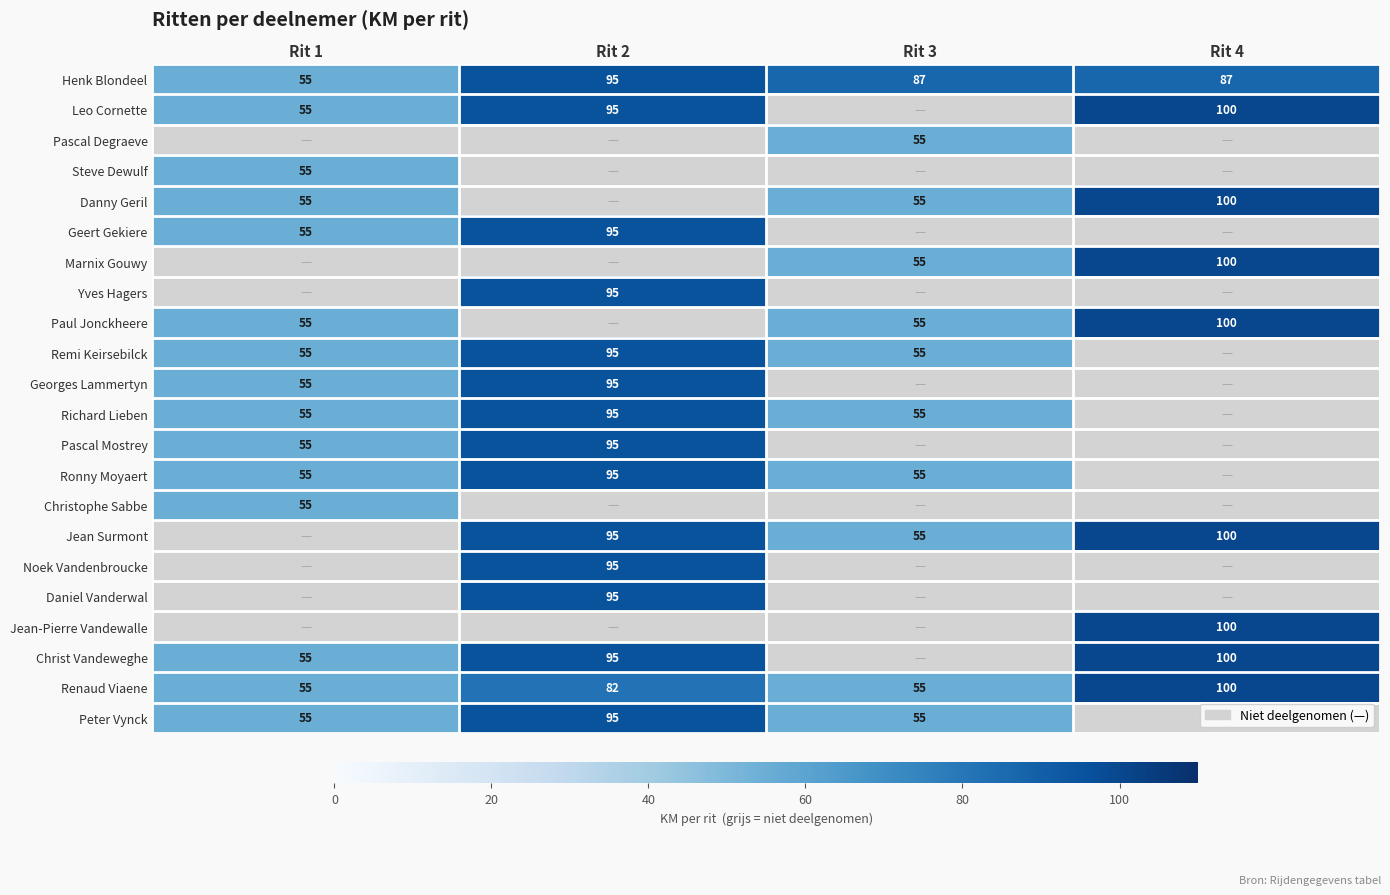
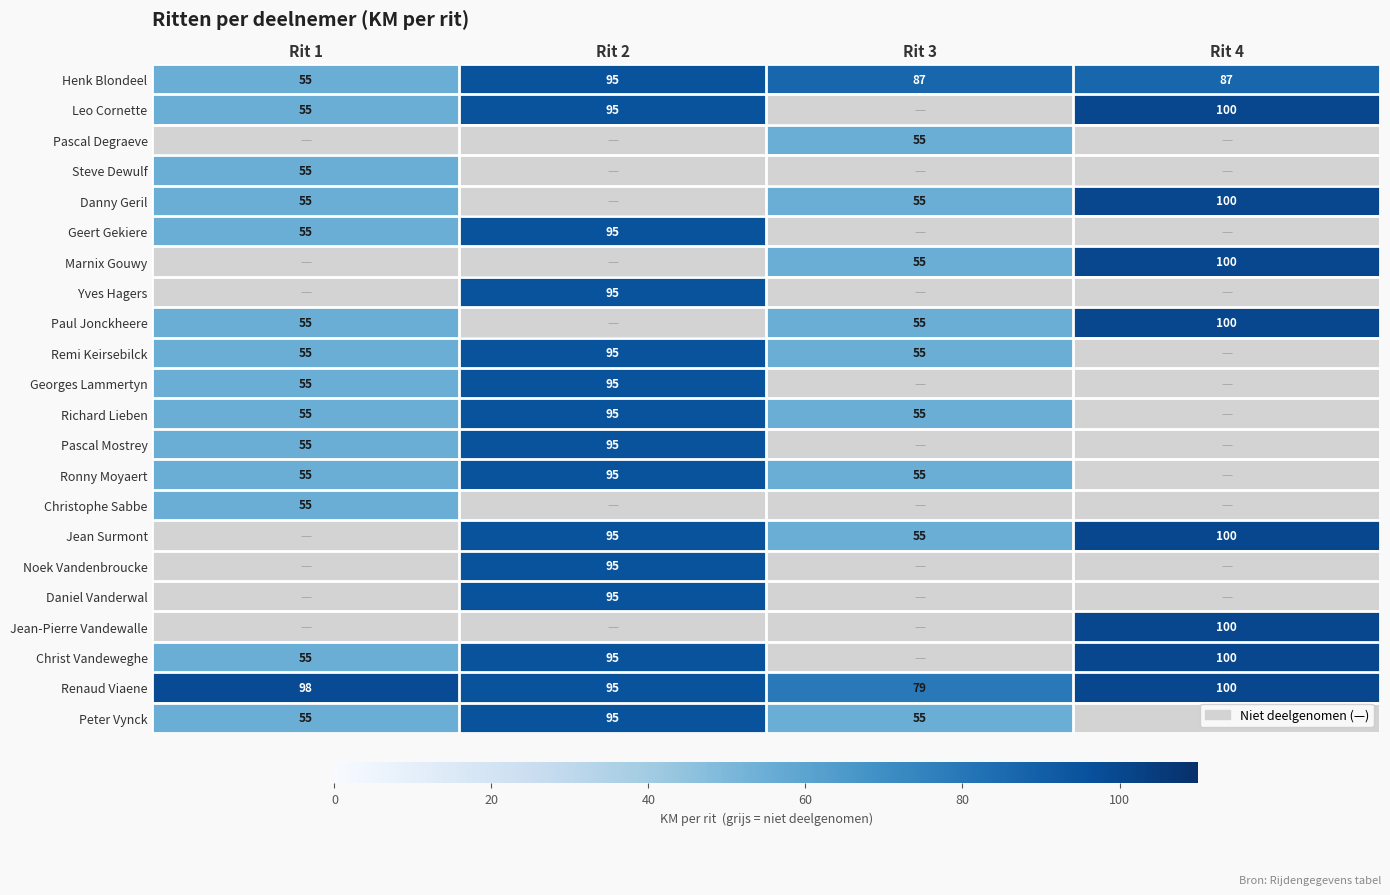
  {
    "Henk Blondeel": {
      "Rit 1": 55,
      "Rit 2": 95,
      "Rit 3": 87,
      "Rit 4": 87
    },
    "Leo Cornette": {
      "Rit 1": 55,
      "Rit 2": 95,
      "Rit 4": 100
    },
    "Pascal Degraeve": {
      "Rit 3": 55
    },
    "Steve Dewulf": {
      "Rit 1": 55
    },
    "Danny Geril": {
      "Rit 1": 55,
      "Rit 3": 55,
      "Rit 4": 100
    },
    "Geert Gekiere": {
      "Rit 1": 55,
      "Rit 2": 95
    },
    "Marnix Gouwy": {
      "Rit 3": 55,
      "Rit 4": 100
    },
    "Yves Hagers": {
      "Rit 2": 95
    },
    "Paul Jonckheere": {
      "Rit 1": 55,
      "Rit 3": 55,
      "Rit 4": 100
    },
    "Remi Keirsebilck": {
      "Rit 1": 55,
      "Rit 2": 95,
      "Rit 3": 55
    },
    "Georges Lammertyn": {
      "Rit 1": 55,
      "Rit 2": 95
    },
    "Richard Lieben": {
      "Rit 1": 55,
      "Rit 2": 95,
      "Rit 3": 55
    },
    "Pascal Mostrey": {
      "Rit 1": 55,
      "Rit 2": 95
    },
    "Ronny Moyaert": {
      "Rit 1": 55,
      "Rit 2": 95,
      "Rit 3": 55
    },
    "Christophe Sabbe": {
      "Rit 1": 55
    },
    "Jean Surmont": {
      "Rit 2": 95,
      "Rit 3": 55,
      "Rit 4": 100
    },
    "Noek Vandenbroucke": {
      "Rit 2": 95
    },
    "Daniel Vanderwal": {
      "Rit 2": 95
    },
    "Jean-Pierre Vandewalle": {
      "Rit 4": 100
    },
    "Christ Vandeweghe": {
      "Rit 1": 55,
      "Rit 2": 95,
      "Rit 4": 100
    },
    "Renaud Viaene": {
-     "Rit 1": 55,
-     "Rit 2": 82,
-     "Rit 3": 55,
+     "Rit 1": 98,
+     "Rit 2": 95,
+     "Rit 3": 79,
      "Rit 4": 100
    },
    "Peter Vynck": {
      "Rit 1": 55,
      "Rit 2": 95,
      "Rit 3": 55
    }
  }
